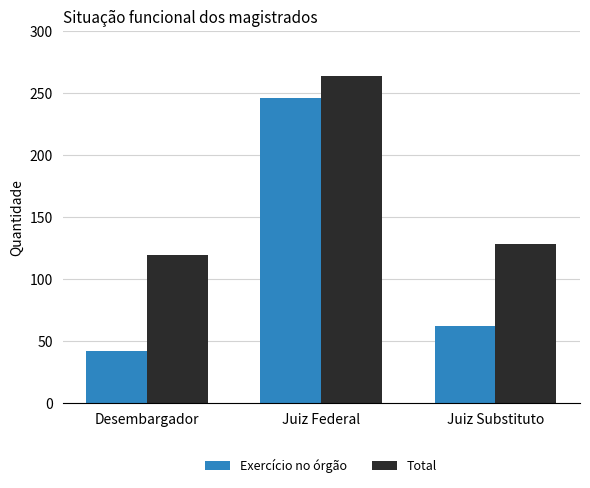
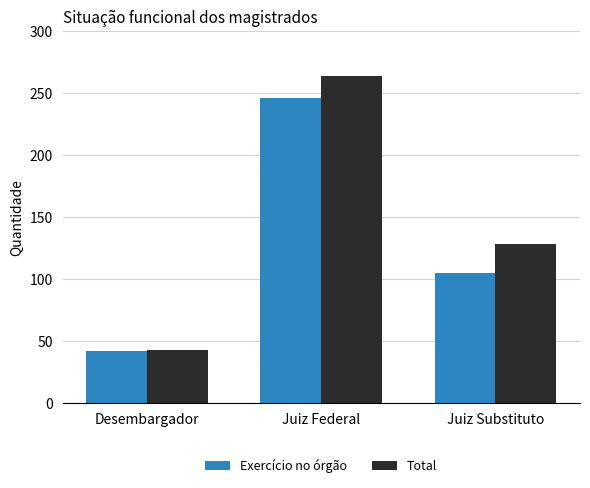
  {
    "Exercício no órgão": {
      "Desembargador": 42,
      "Juiz Federal": 246,
-     "Juiz Substituto": 62
+     "Juiz Substituto": 105
    },
    "Total": {
-     "Desembargador": 119,
+     "Desembargador": 43,
      "Juiz Federal": 264,
      "Juiz Substituto": 128
    }
  }
